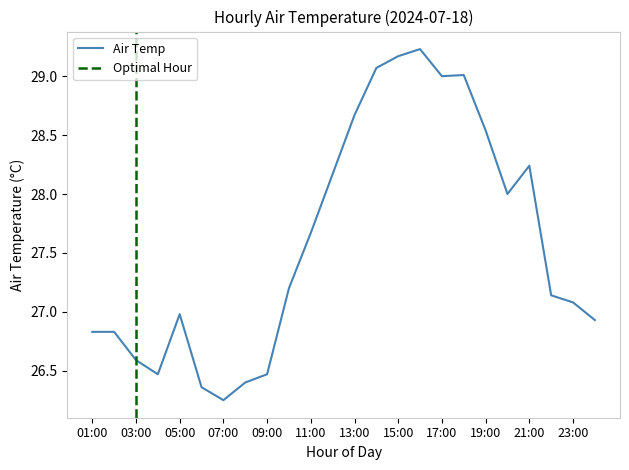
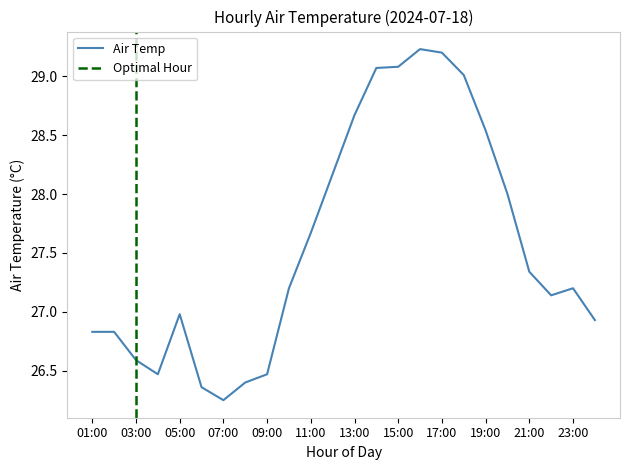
  {
    "01:00": 26.83,
    "03:00": 26.59,
    "05:00": 26.98,
    "07:00": 26.25,
    "09:00": 26.47,
    "11:00": 27.67,
    "13:00": 28.67,
-   "15:00": 29.17,
-   "17:00": 29.0,
+   "15:00": 29.08,
+   "17:00": 29.2,
    "19:00": 28.54,
-   "21:00": 28.24,
-   "23:00": 27.08
+   "21:00": 27.34,
+   "23:00": 27.20
  }
